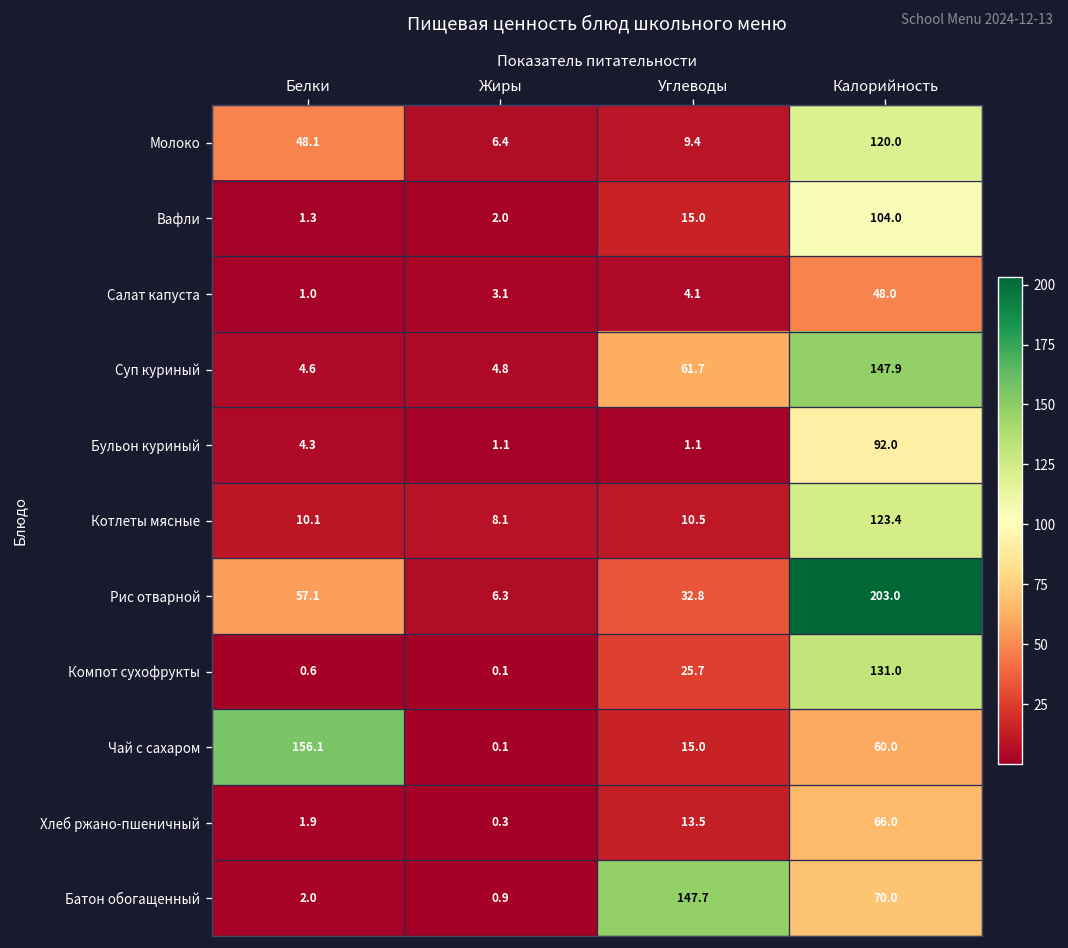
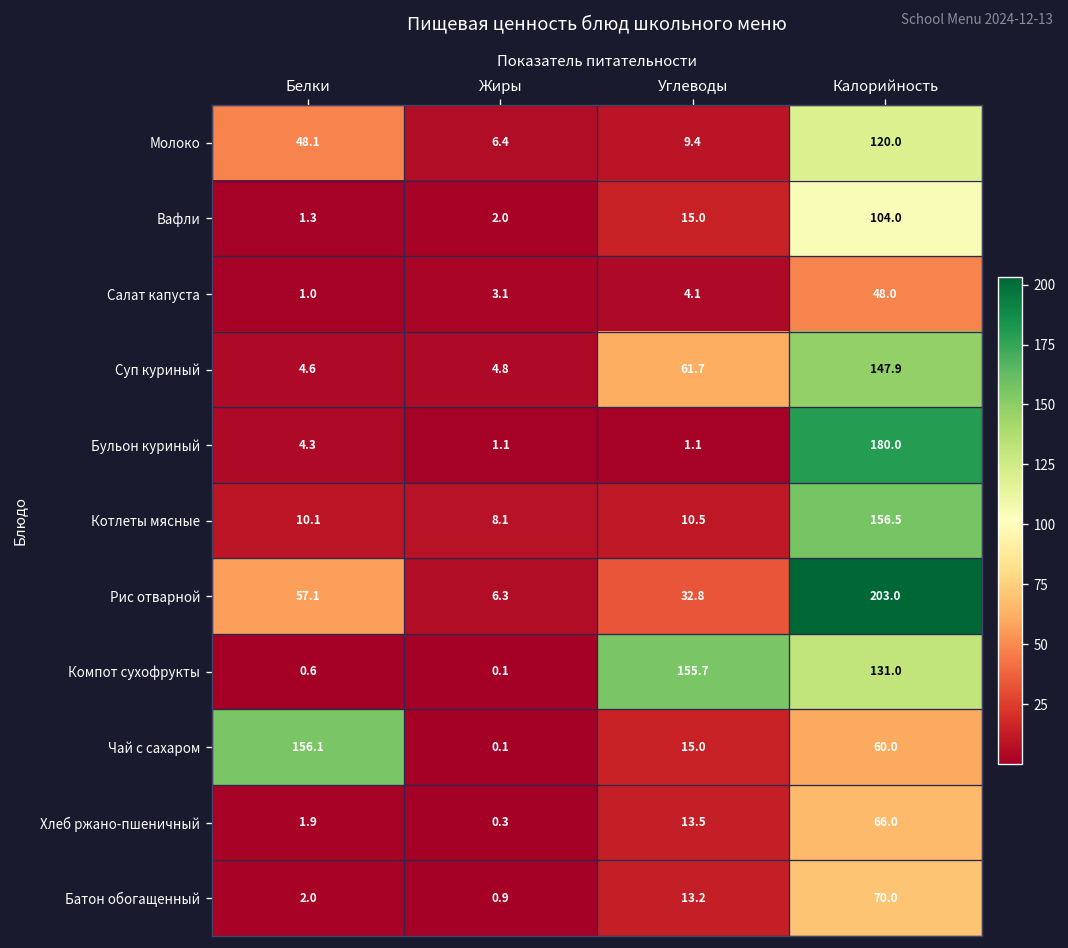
  {
    "Молоко": {
      "Белки": 48.1,
      "Жиры": 6.4,
      "Углеводы": 9.4,
      "Калорийность": 120.0
    },
    "Вафли": {
      "Белки": 1.3,
      "Жиры": 2.0,
      "Углеводы": 15.0,
      "Калорийность": 104.0
    },
    "Салат капуста": {
      "Белки": 1.0,
      "Жиры": 3.1,
      "Углеводы": 4.1,
      "Калорийность": 48.0
    },
    "Суп куриный": {
      "Белки": 4.6,
      "Жиры": 4.8,
      "Углеводы": 61.7,
      "Калорийность": 147.9
    },
    "Бульон куриный": {
      "Белки": 4.3,
      "Жиры": 1.1,
      "Углеводы": 1.1,
-     "Калорийность": 92.0
+     "Калорийность": 180.0
    },
    "Котлеты мясные": {
      "Белки": 10.1,
      "Жиры": 8.1,
      "Углеводы": 10.5,
-     "Калорийность": 123.4
+     "Калорийность": 156.5
    },
    "Рис отварной": {
      "Белки": 57.1,
      "Жиры": 6.3,
      "Углеводы": 32.8,
      "Калорийность": 203.0
    },
    "Компот сухофрукты": {
      "Белки": 0.6,
      "Жиры": 0.1,
-     "Углеводы": 25.7,
+     "Углеводы": 155.7,
      "Калорийность": 131.0
    },
    "Чай с сахаром": {
      "Белки": 156.1,
      "Жиры": 0.1,
      "Углеводы": 15.0,
      "Калорийность": 60.0
    },
    "Хлеб ржано-пшеничный": {
      "Белки": 1.9,
      "Жиры": 0.3,
      "Углеводы": 13.5,
      "Калорийность": 66.0
    },
    "Батон обогащенный": {
      "Белки": 2.0,
      "Жиры": 0.9,
-     "Углеводы": 147.7,
+     "Углеводы": 13.2,
      "Калорийность": 70.0
    }
  }
